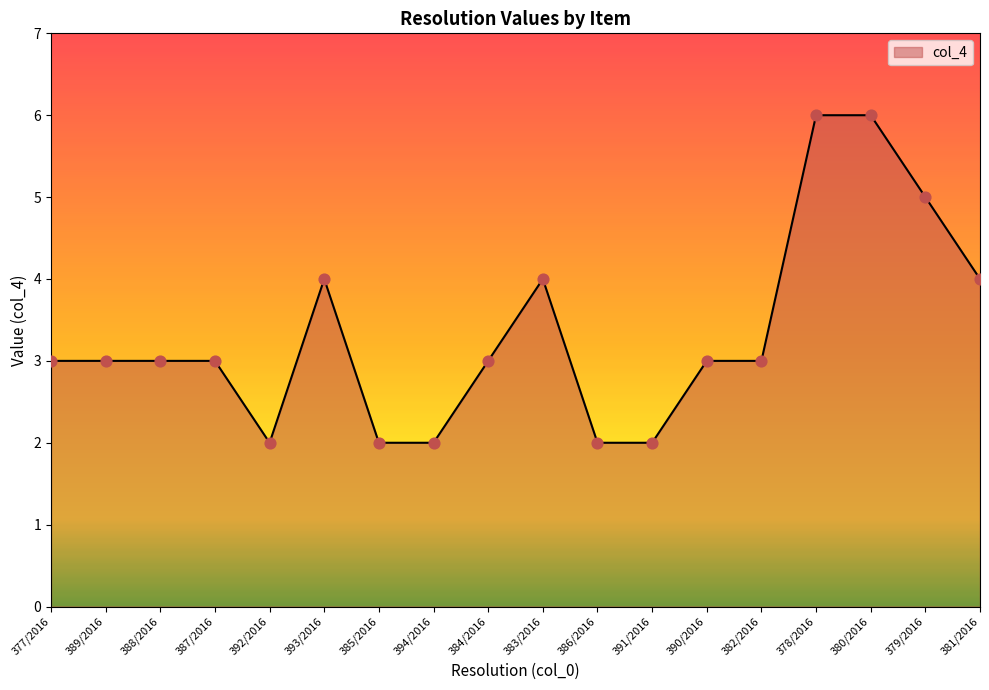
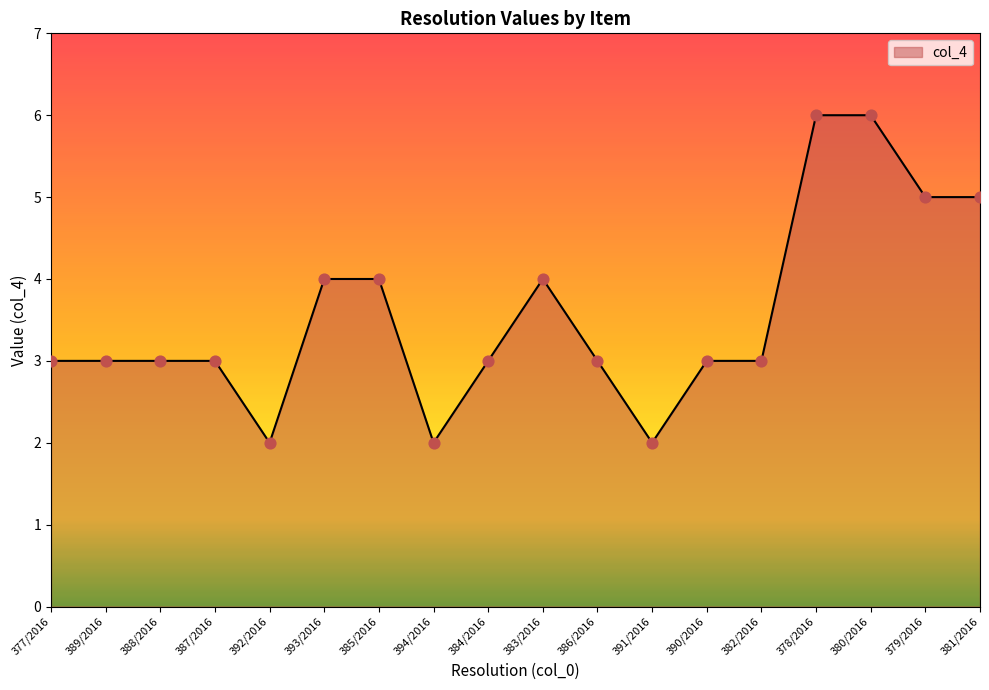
  {
    "377/2016": 3,
    "389/2016": 3,
    "388/2016": 3,
    "387/2016": 3,
    "392/2016": 2,
    "393/2016": 4,
-   "385/2016": 2,
+   "385/2016": 4,
    "394/2016": 2,
    "384/2016": 3,
    "383/2016": 4,
-   "386/2016": 2,
+   "386/2016": 3,
    "391/2016": 2,
    "390/2016": 3,
    "382/2016": 3,
    "378/2016": 6,
    "380/2016": 6,
    "379/2016": 5,
-   "381/2016": 4
+   "381/2016": 5
  }
